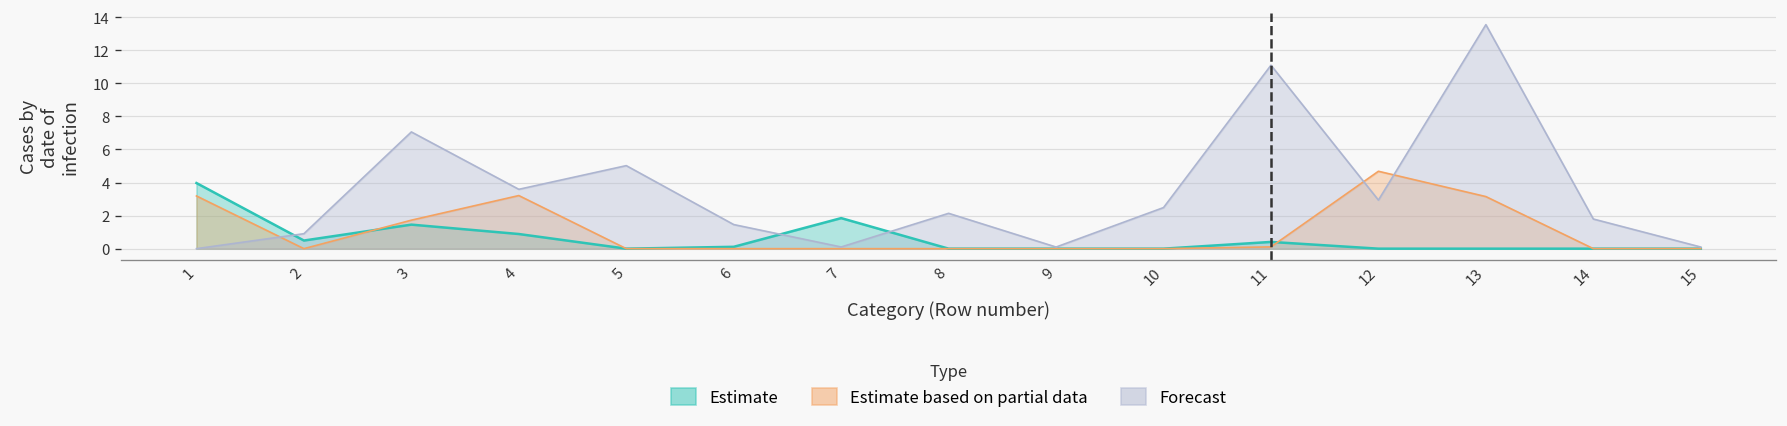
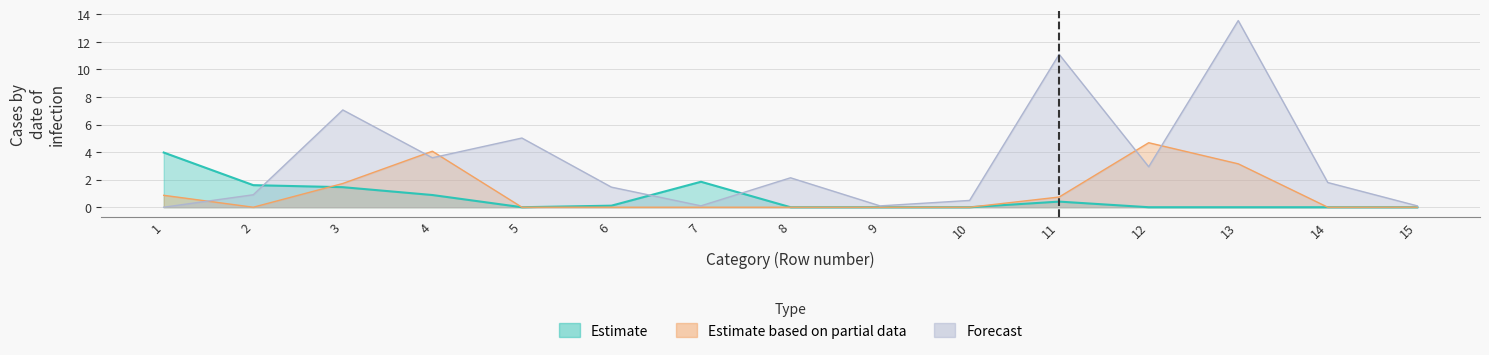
  {
    "Estimate": {
      "1": 4.0,
-     "2": 0.5,
+     "2": 1.6,
      "3": 1.5,
      "4": 0.9,
      "7": 1.8,
      "11": 0.4,
      "12": 0.0,
      "13": 0.0
    },
    "Estimate based on partial data": {
-     "1": 3.2,
+     "1": 0.9,
      "2": 0.0,
      "3": 1.7,
-     "4": 3.2,
-     "11": 0.1,
+     "4": 4.1,
+     "11": 0.7,
      "12": 4.7,
      "13": 3.2
    },
    "Forecast": {
      "1": 0.0,
      "2": 0.9,
      "3": 7.1,
      "4": 3.6,
      "5": 5.0,
      "6": 1.5,
      "8": 2.1,
-     "10": 2.5,
+     "10": 0.5,
      "11": 11.1,
      "12": 2.9,
      "13": 13.6,
      "14": 1.8
    }
  }
